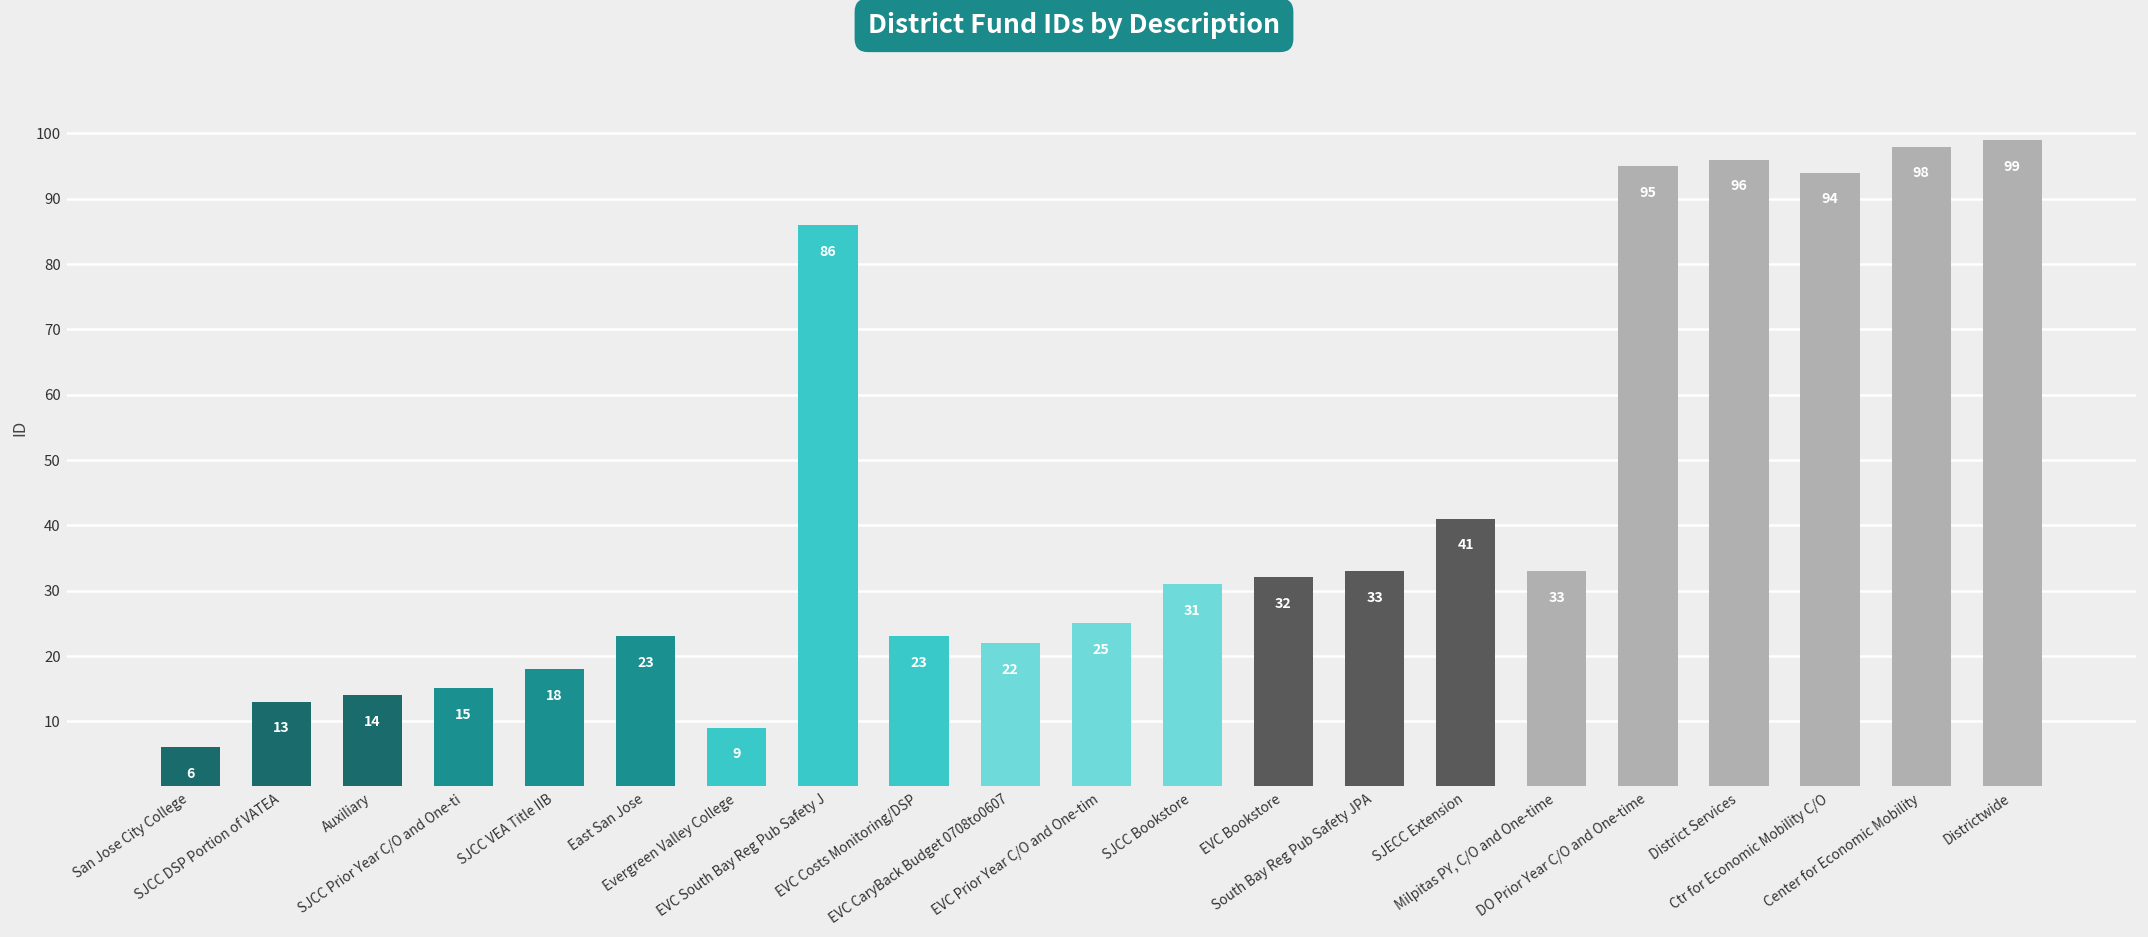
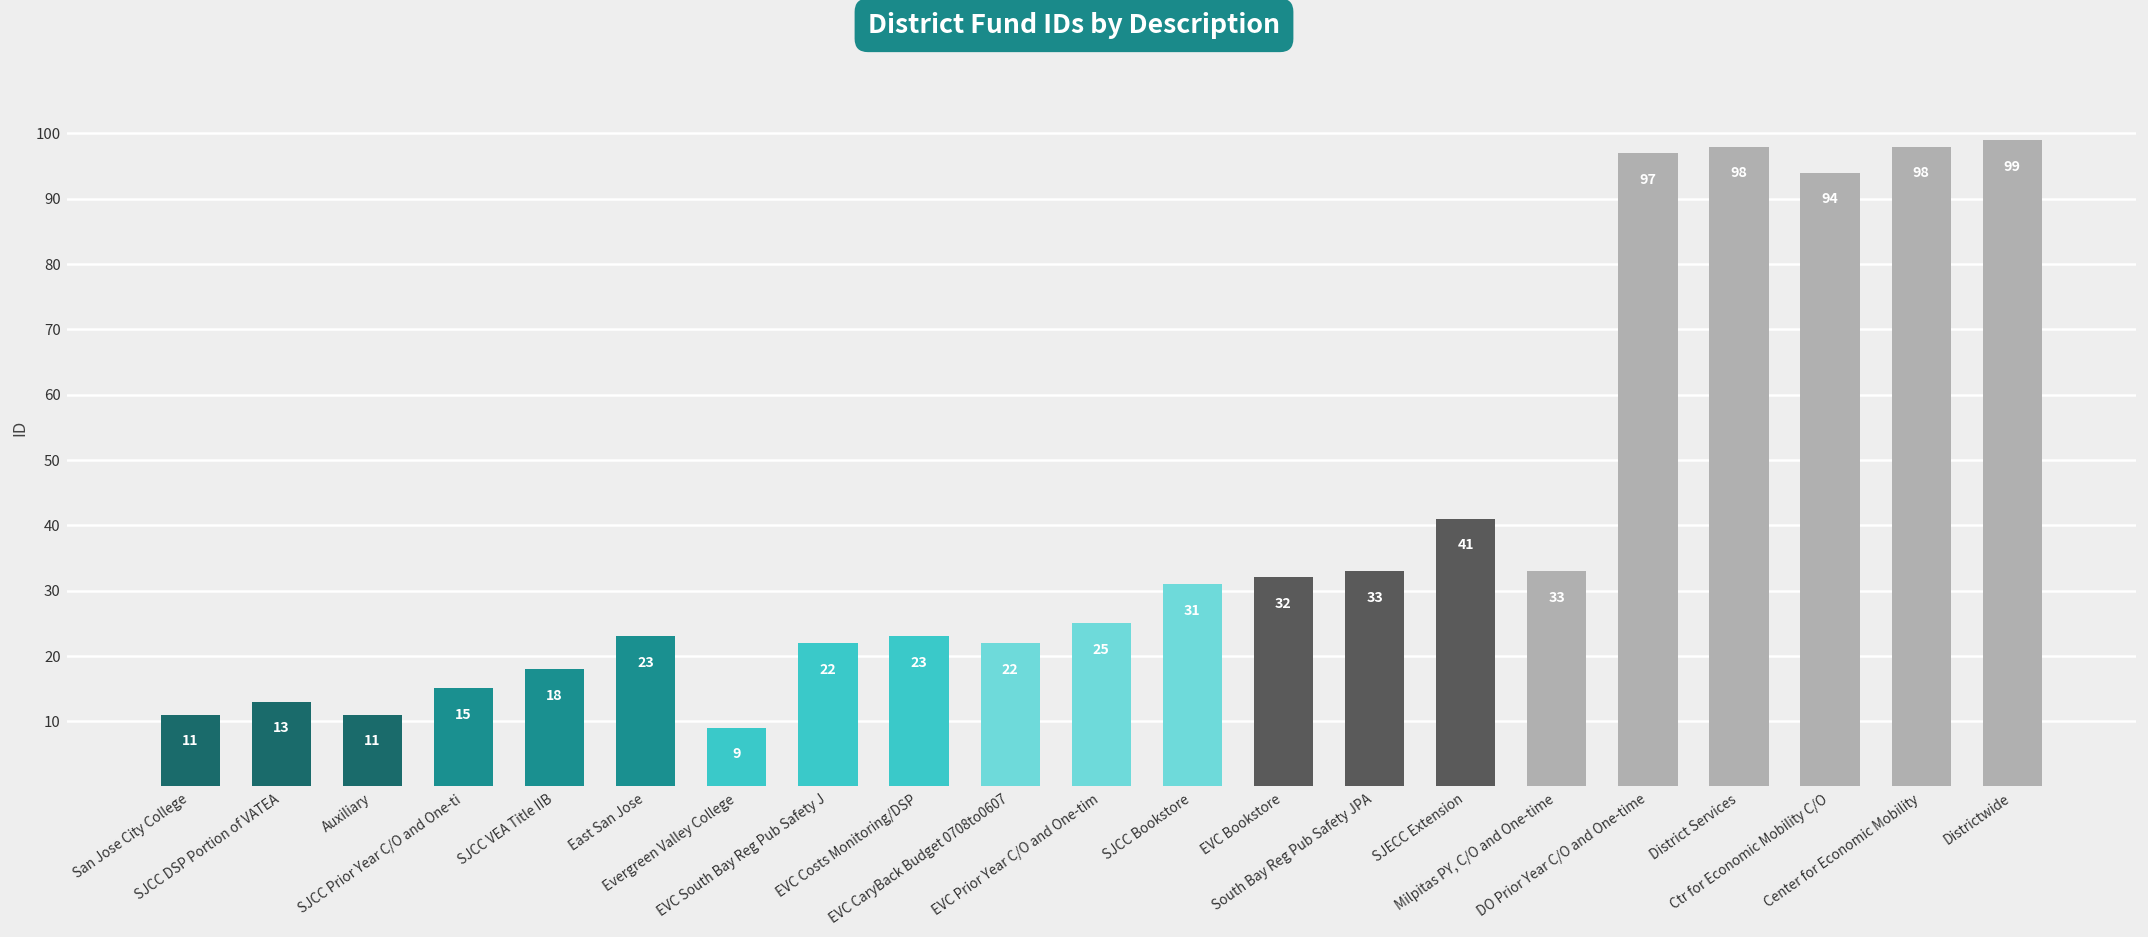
  {
-   "San Jose City College": 6,
+   "San Jose City College": 11,
    "SJCC DSP Portion of VATEA": 13,
-   "Auxiliary": 14,
+   "Auxiliary": 11,
    "SJCC Prior Year C/O and One-ti": 15,
    "SJCC VEA Title IIB": 18,
    "East San Jose": 23,
    "Evergreen Valley College": 9,
-   "EVC South Bay Reg Pub Safety J": 86,
+   "EVC South Bay Reg Pub Safety J": 22,
    "EVC Costs Monitoring/DSP": 23,
    "EVC CaryBack Budget 0708to0607": 22,
    "EVC Prior Year C/O and One-tim": 25,
    "SJCC Bookstore": 31,
    "EVC Bookstore": 32,
    "South Bay Reg Pub Safety JPA": 33,
    "SJECC Extension": 41,
    "Milpitas PY, C/O and One-time": 33,
-   "DO Prior Year C/O and One-time": 95,
-   "District Services": 96,
+   "DO Prior Year C/O and One-time": 97,
+   "District Services": 98,
    "Ctr for Economic Mobility C/O": 94,
    "Center for Economic Mobility": 98,
    "Districtwide": 99
  }
